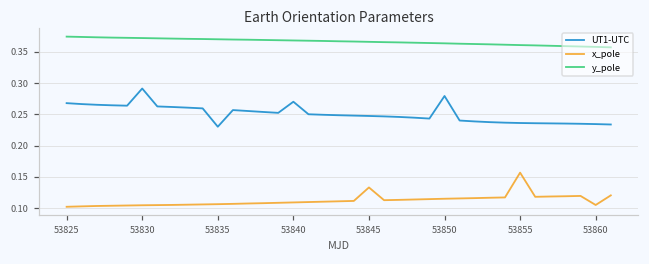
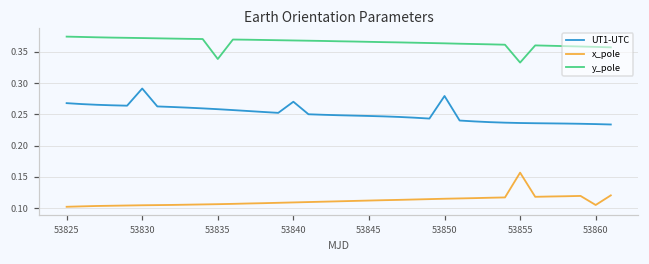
  {
    "UT1-UTC": {
      "53825": 0.27,
      "53830": 0.29,
-     "53835": 0.23,
+     "53835": 0.26,
      "53840": 0.27,
      "53845": 0.25,
      "53850": 0.28,
      "53855": 0.24,
      "53860": 0.23
    },
    "x_pole": {
      "53825": 0.10,
      "53830": 0.10,
      "53835": 0.11,
      "53840": 0.11,
-     "53845": 0.13,
+     "53845": 0.11,
      "53850": 0.11,
      "53855": 0.16,
      "53860": 0.10
    },
    "y_pole": {
      "53825": 0.37,
      "53830": 0.37,
-     "53835": 0.37,
+     "53835": 0.34,
      "53840": 0.37,
      "53845": 0.37,
      "53850": 0.36,
-     "53855": 0.36
+     "53855": 0.33
    }
  }
